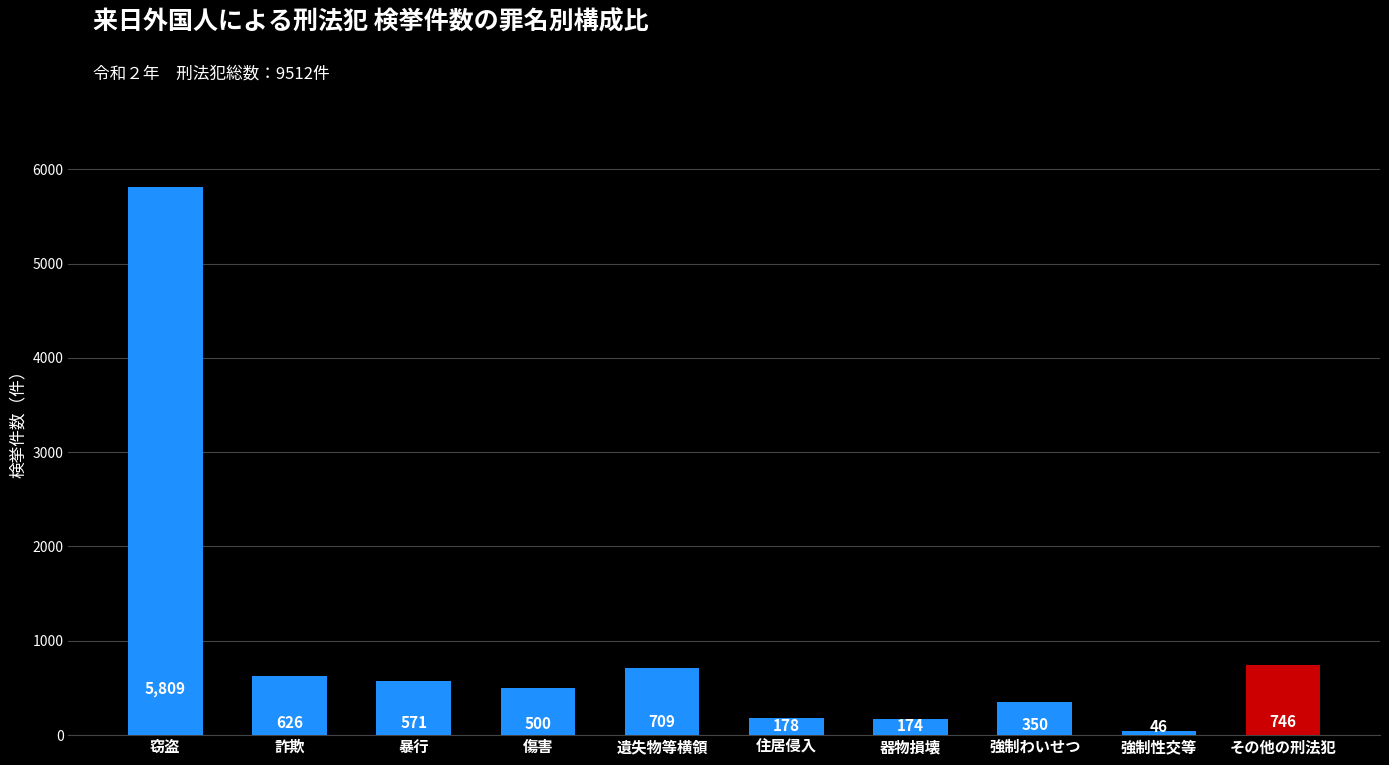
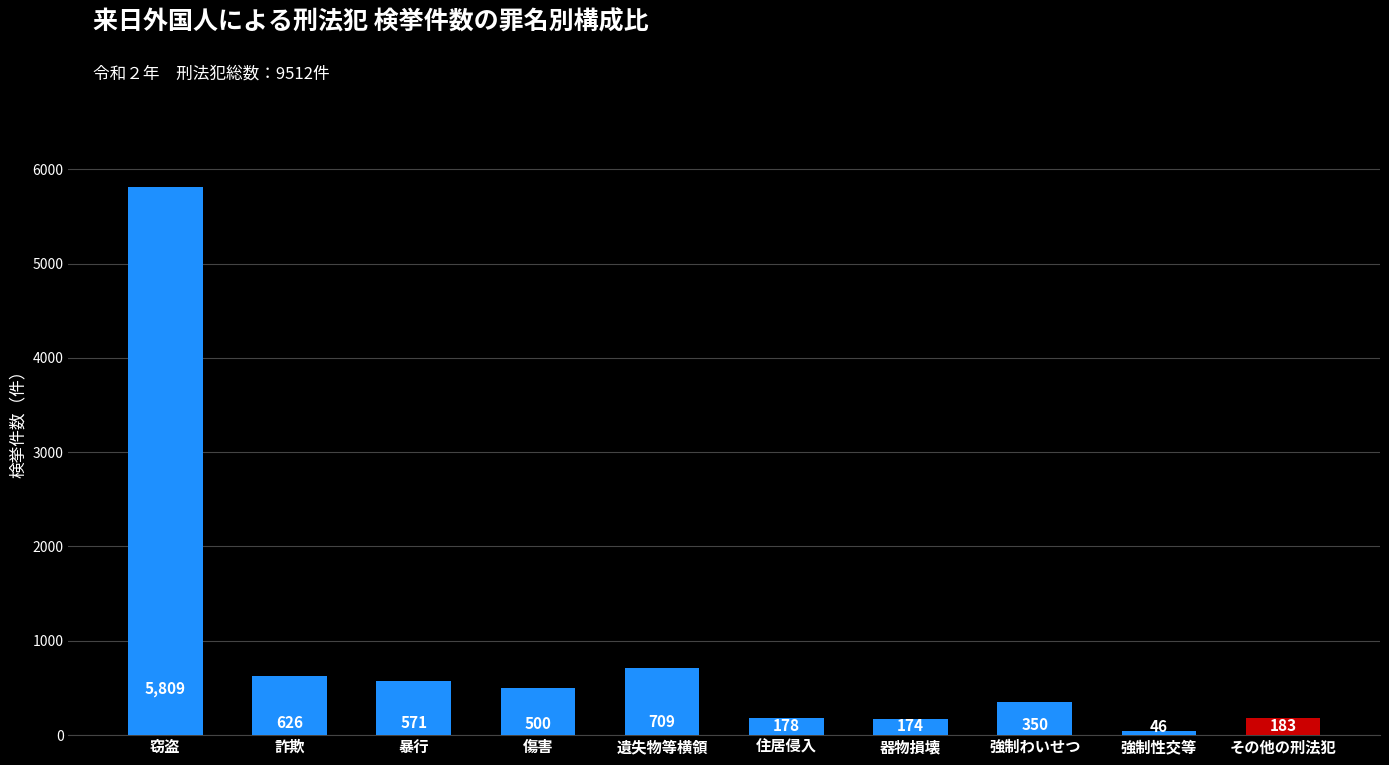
  {
    "窃盗": "5,809",
    "詐欺": "626",
    "暴行": "571",
    "傷害": "500",
    "遺失物等横領": "709",
    "住居侵入": "178",
    "器物損壊": "174",
    "強制わいせつ": "350",
    "強制性交等": "46",
-   "その他の刑法犯": "746"
+   "その他の刑法犯": "183"
  }
